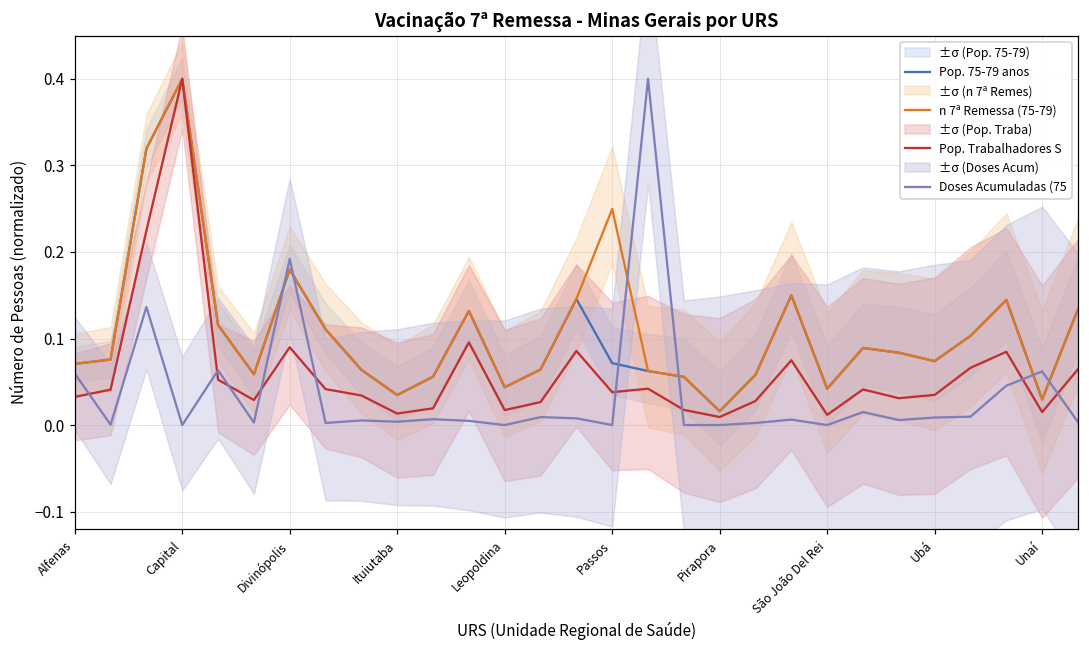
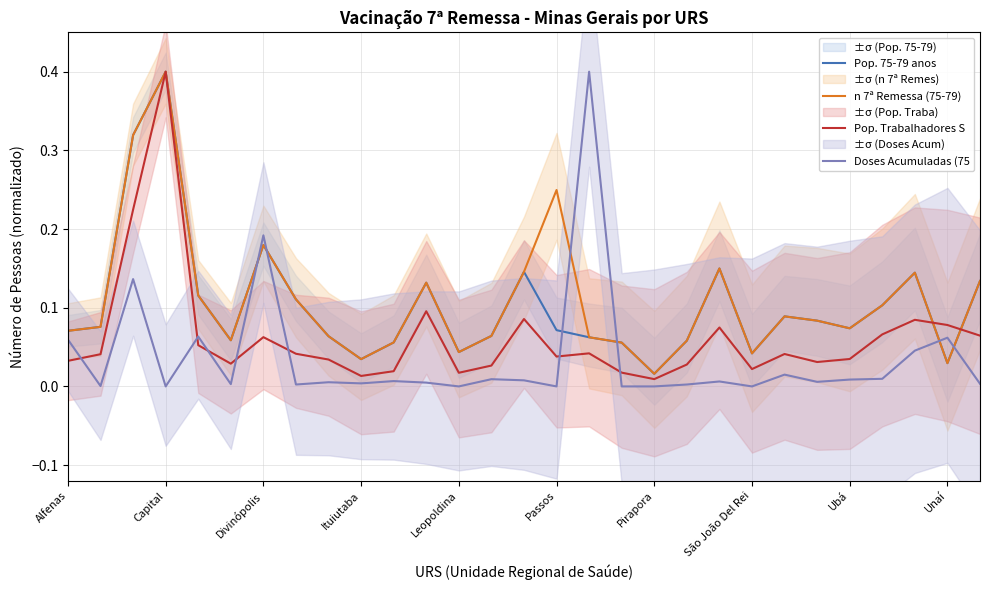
  {
    "Pop. 75-79 anos": {
      "Passos": 0.07
    },
    "n 7ª Remessa (75-79)": {
      "Passos": 0.25
    },
    "Pop. Trabalhadores S": {
      "Alfenas": 0.03,
-     "Divinópolis": 0.09,
+     "Divinópolis": 0.06,
      "Ituiutaba": 0.01,
      "Leopoldina": 0.02,
      "Passos": 0.04,
      "Pirapora": 0.01,
-     "São João Del Rei": 0.01,
+     "São João Del Rei": 0.02,
      "Ubá": 0.03,
-     "Unaí": 0.01
+     "Unaí": 0.08
    },
    "Doses Acumuladas (75": {
      "Alfenas": 0.06,
      "Capital": 0.00,
      "Divinópolis": 0.19,
      "Ituiutaba": 0.00,
      "Leopoldina": 0.00,
      "Passos": 0.00,
      "Pirapora": 0.00,
      "São João Del Rei": 0.00,
      "Ubá": 0.01,
      "Unaí": 0.06
    }
  }
